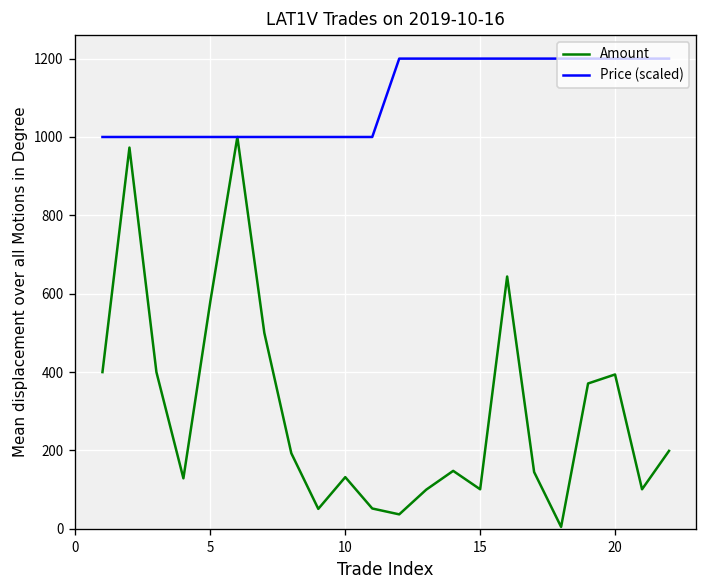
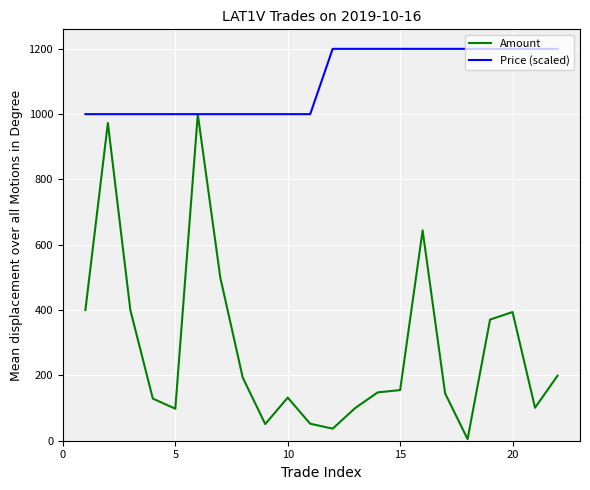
  {
    "Amount": {
-     "5": 580,
+     "5": 100,
      "10": 130,
-     "15": 100,
+     "15": 160,
      "20": 390
    },
    "Price (scaled)": {
      "5": 1000,
      "10": 1000,
      "15": 1200
    }
  }
